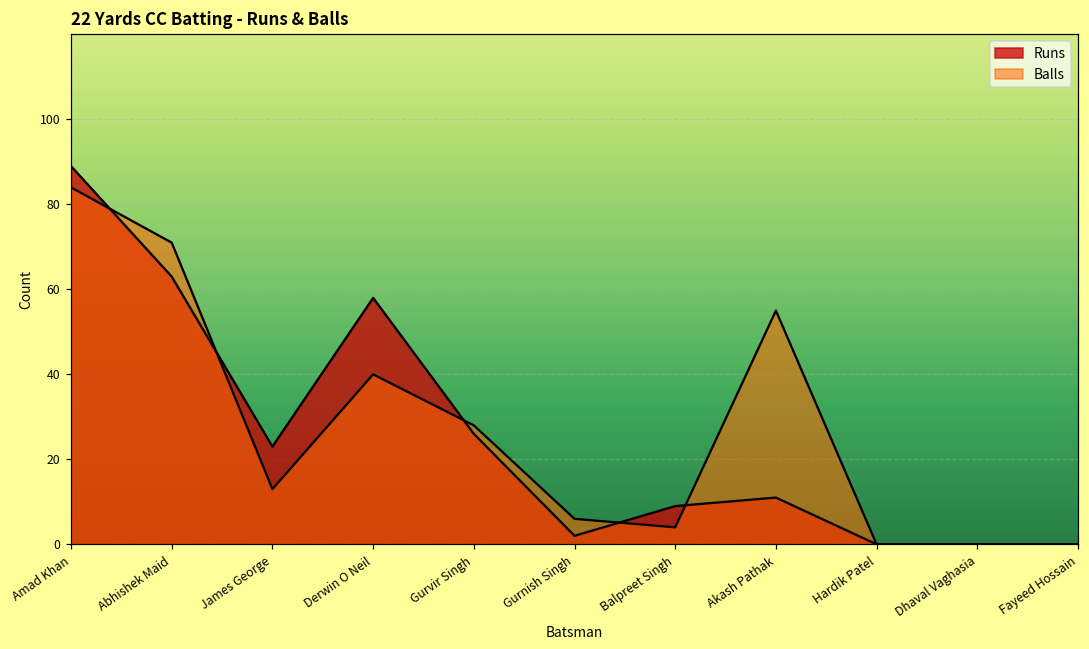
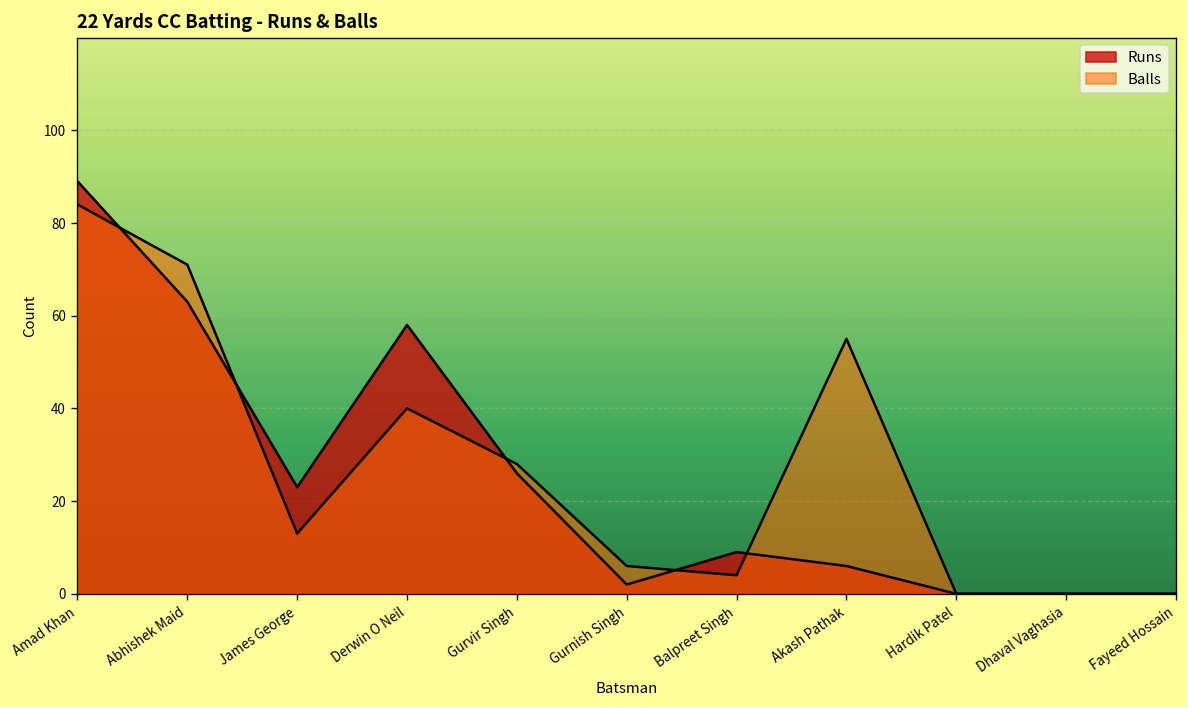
  {
    "Runs": {
      "Amad Khan": 89,
      "Abhishek Maid": 63,
      "James George": 23,
      "Derwin O Neil": 58,
      "Gurvir Singh": 26,
      "Gurnish Singh": 2,
      "Balpreet Singh": 9,
-     "Akash Pathak": 11
+     "Akash Pathak": 6
    },
    "Balls": {
      "Amad Khan": 84,
      "Abhishek Maid": 71,
      "James George": 13,
      "Derwin O Neil": 40,
      "Gurvir Singh": 28,
      "Gurnish Singh": 6,
      "Balpreet Singh": 4,
      "Akash Pathak": 55
    }
  }
